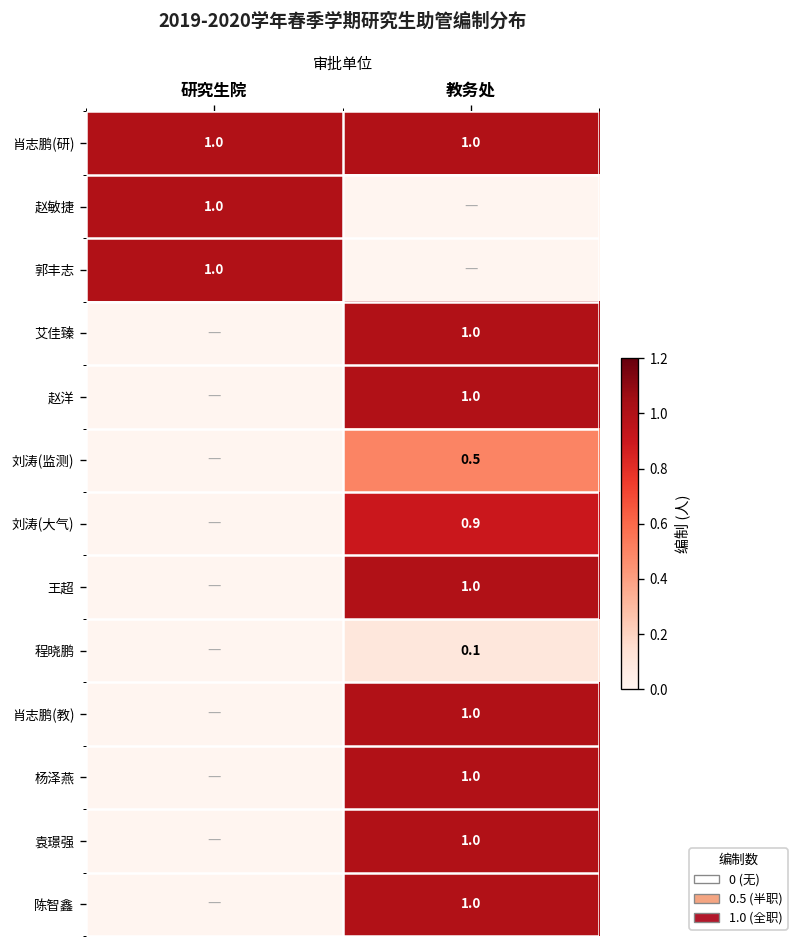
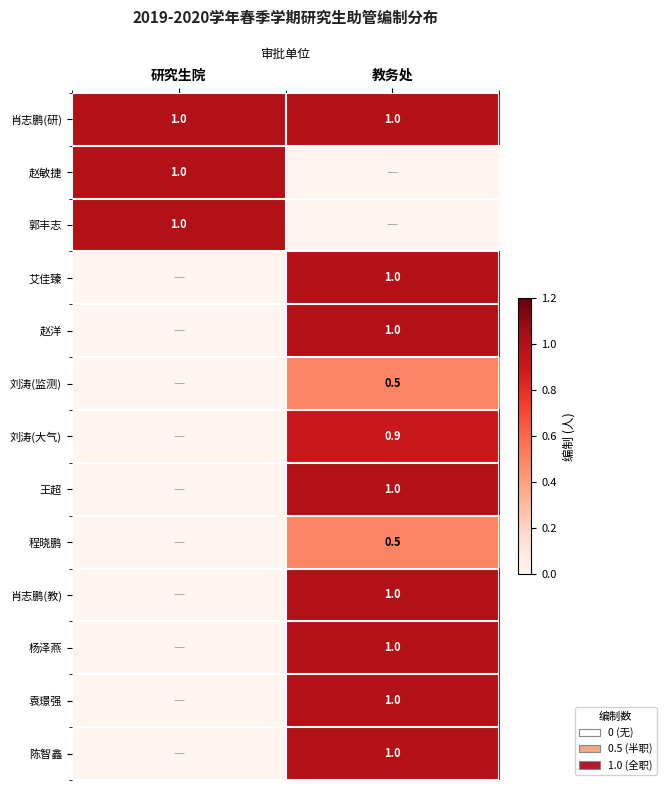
  {
    "肖志鹏(研)": {
      "研究生院": 1.0,
      "教务处": 1.0
    },
    "赵敏捷": {
      "研究生院": 1.0
    },
    "郭丰志": {
      "研究生院": 1.0
    },
    "艾佳臻": {
      "教务处": 1.0
    },
    "赵洋": {
      "教务处": 1.0
    },
    "刘涛(监测)": {
      "教务处": 0.5
    },
    "刘涛(大气)": {
      "教务处": 0.9
    },
    "王超": {
      "教务处": 1.0
    },
    "程晓鹏": {
-     "教务处": 0.1
+     "教务处": 0.5
    },
    "肖志鹏(教)": {
      "教务处": 1.0
    },
    "杨泽燕": {
      "教务处": 1.0
    },
    "袁璟强": {
      "教务处": 1.0
    },
    "陈智鑫": {
      "教务处": 1.0
    }
  }
